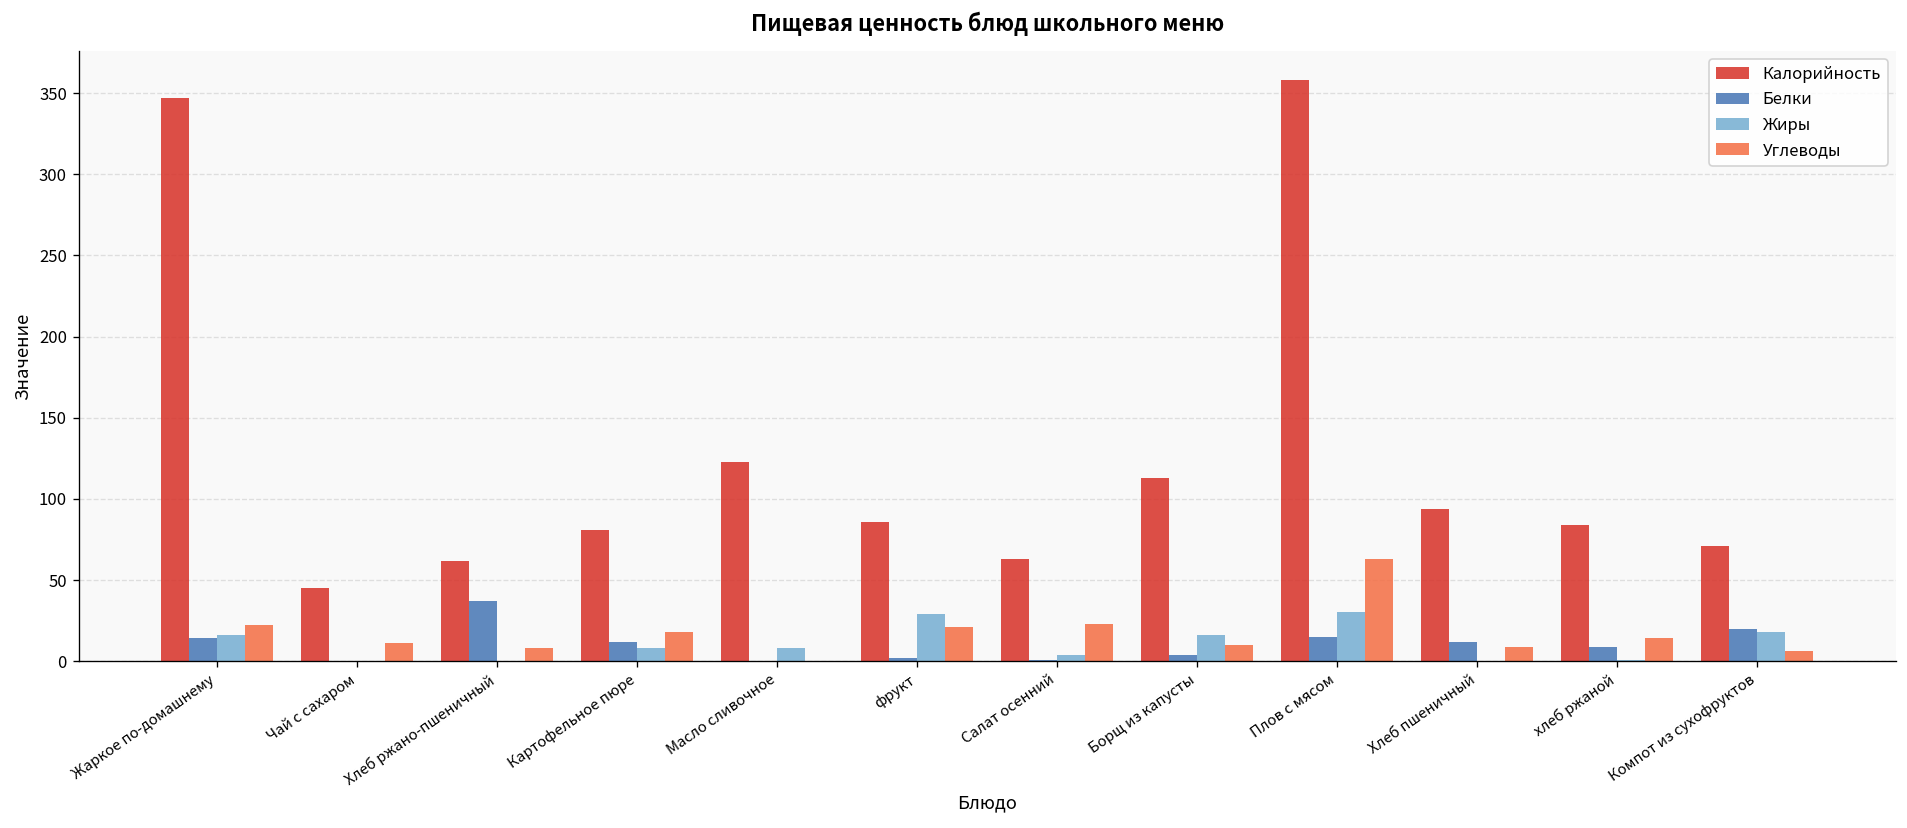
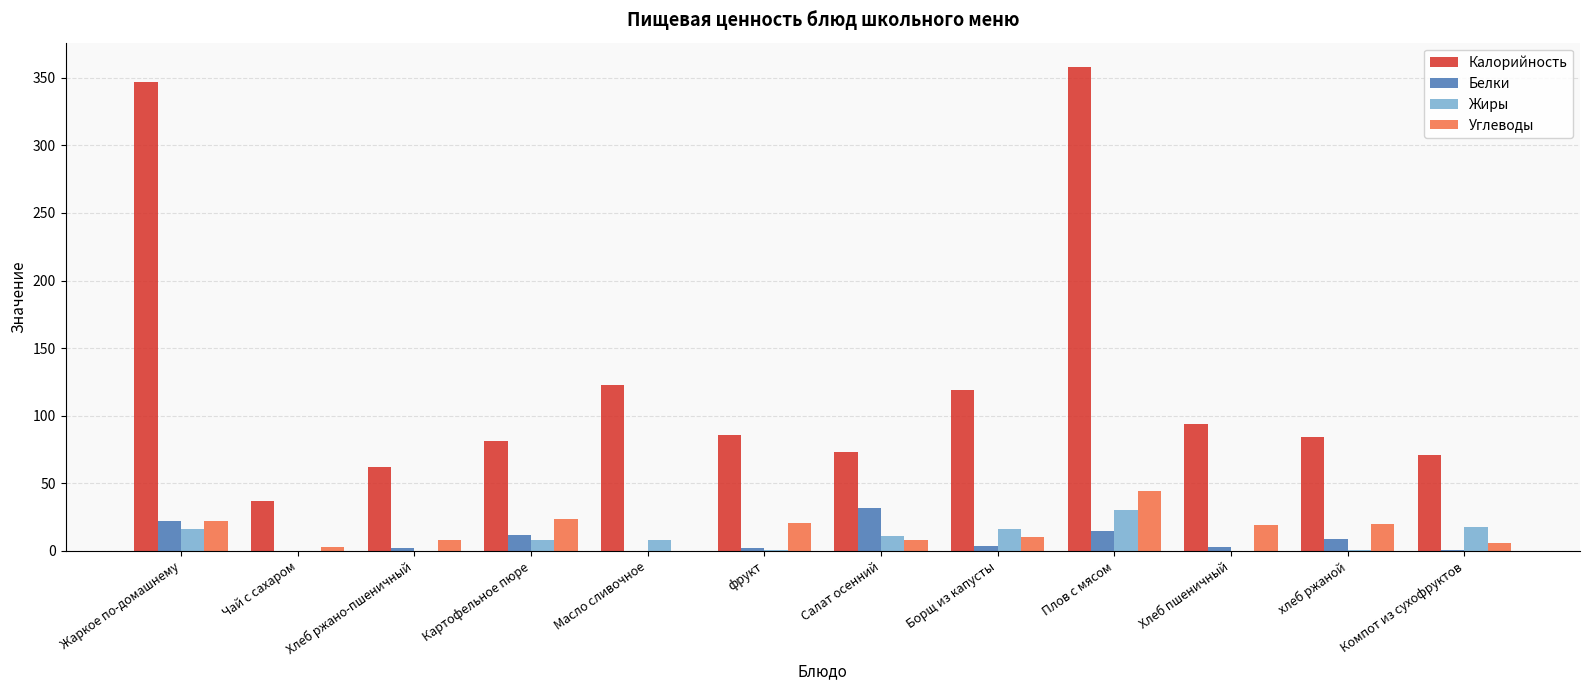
  {
    "Калорийность": {
      "Жаркое по-домашнему": 347,
-     "Чай с сахаром": 45,
+     "Чай с сахаром": 37,
      "Хлеб ржано-пшеничный": 62,
      "Картофельное пюре": 81,
      "Масло сливочное": 123,
      "фрукт": 86,
-     "Салат осенний": 63,
-     "Борщ из капусты": 113,
+     "Салат осенний": 73,
+     "Борщ из капусты": 119,
      "Плов с мясом": 358,
      "Хлеб пшеничный": 94,
      "хлеб ржаной": 84,
      "Компот из сухофруктов": 71
    },
    "Белки": {
-     "Жаркое по-домашнему": 14,
+     "Жаркое по-домашнему": 22,
      "Чай с сахаром": 0,
-     "Хлеб ржано-пшеничный": 37,
+     "Хлеб ржано-пшеничный": 2,
      "Картофельное пюре": 12,
      "Масло сливочное": 0,
      "фрукт": 2,
-     "Салат осенний": 1,
+     "Салат осенний": 32,
      "Борщ из капусты": 4,
      "Плов с мясом": 15,
-     "Хлеб пшеничный": 12,
+     "Хлеб пшеничный": 3,
      "хлеб ржаной": 9,
-     "Компот из сухофруктов": 20
+     "Компот из сухофруктов": 1
    },
    "Жиры": {
      "Жаркое по-домашнему": 16,
      "Чай с сахаром": 0,
      "Хлеб ржано-пшеничный": 0,
      "Картофельное пюре": 8,
      "Масло сливочное": 8,
-     "фрукт": 29,
-     "Салат осенний": 4,
+     "фрукт": 1,
+     "Салат осенний": 11,
      "Борщ из капусты": 16,
      "Плов с мясом": 30,
      "Хлеб пшеничный": 0,
      "Компот из сухофруктов": 18
    },
    "Углеводы": {
      "Жаркое по-домашнему": 22,
-     "Чай с сахаром": 11,
+     "Чай с сахаром": 3,
      "Хлеб ржано-пшеничный": 8,
-     "Картофельное пюре": 18,
+     "Картофельное пюре": 24,
      "Масло сливочное": 0,
      "фрукт": 21,
-     "Салат осенний": 23,
+     "Салат осенний": 8,
      "Борщ из капусты": 10,
-     "Плов с мясом": 63,
-     "Хлеб пшеничный": 9,
-     "хлеб ржаной": 14,
+     "Плов с мясом": 44,
+     "Хлеб пшеничный": 19,
+     "хлеб ржаной": 20,
      "Компот из сухофруктов": 6
    }
  }
